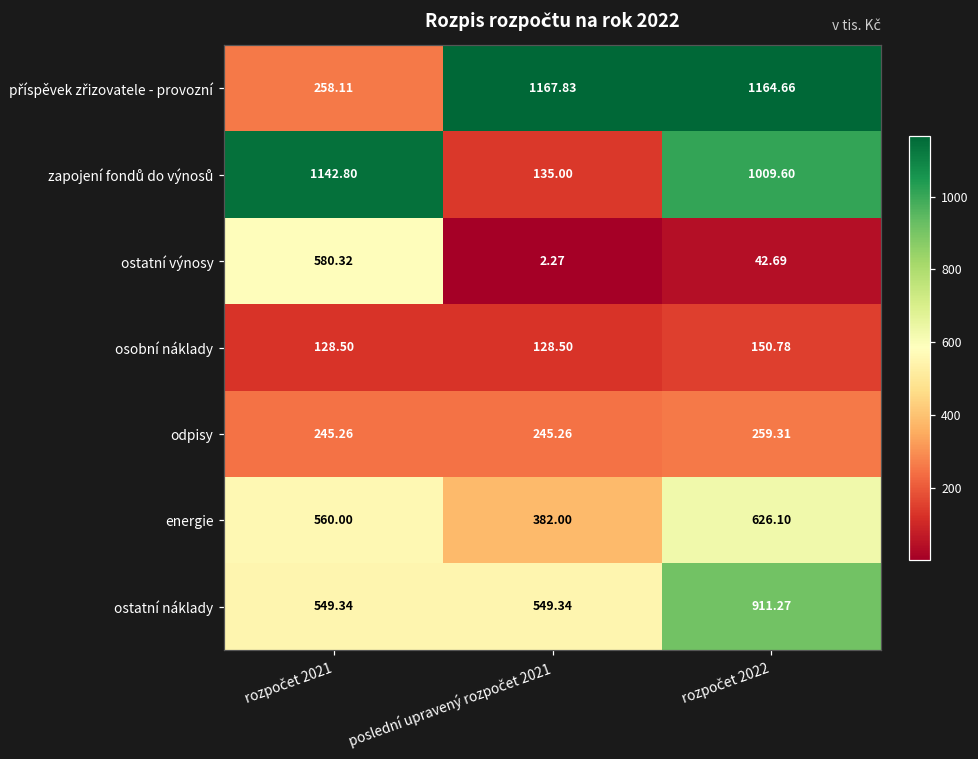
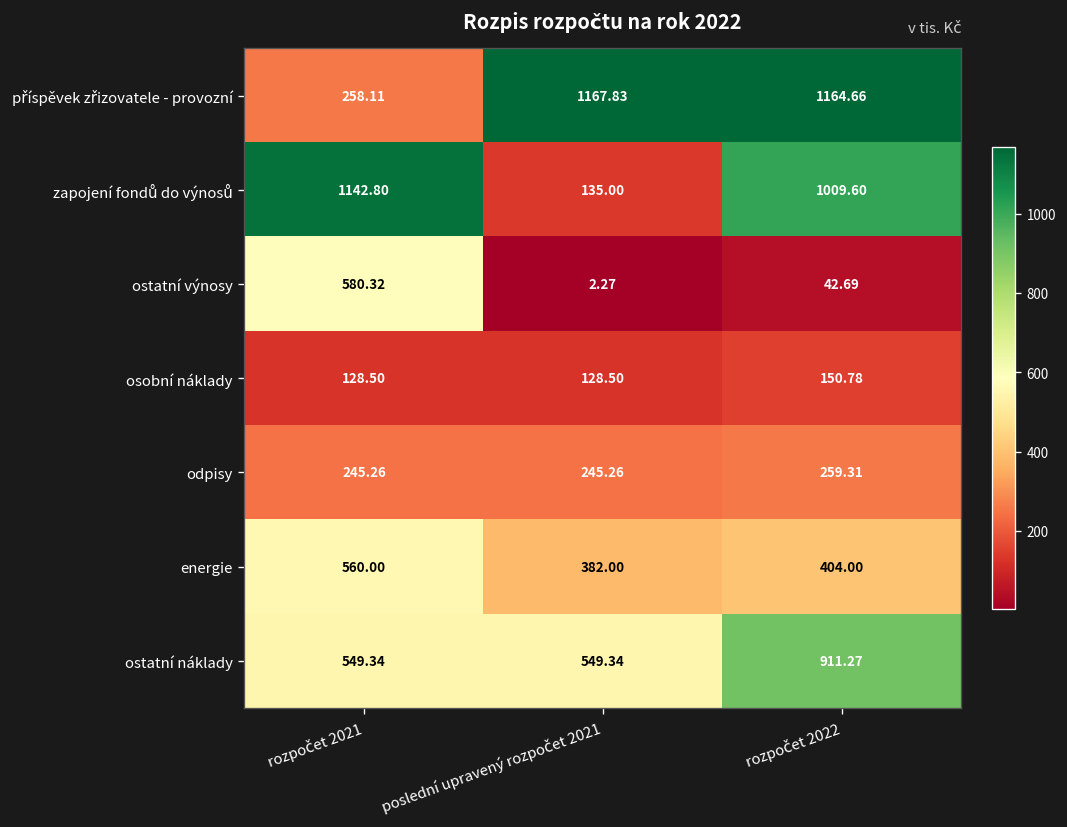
  {
    "příspěvek zřizovatele - provozní": {
      "rozpočet 2021": 258.11,
      "poslední upravený rozpočet 2021": 1167.83,
      "rozpočet 2022": 1164.66
    },
    "zapojení fondů do výnosů": {
      "rozpočet 2021": 1142.80,
      "poslední upravený rozpočet 2021": 135.00,
      "rozpočet 2022": 1009.60
    },
    "ostatní výnosy": {
      "rozpočet 2021": 580.32,
      "poslední upravený rozpočet 2021": 2.27,
      "rozpočet 2022": 42.69
    },
    "osobní náklady": {
      "rozpočet 2021": 128.50,
      "poslední upravený rozpočet 2021": 128.50,
      "rozpočet 2022": 150.78
    },
    "odpisy": {
      "rozpočet 2021": 245.26,
      "poslední upravený rozpočet 2021": 245.26,
      "rozpočet 2022": 259.31
    },
    "energie": {
      "rozpočet 2021": 560.00,
      "poslední upravený rozpočet 2021": 382.00,
-     "rozpočet 2022": 626.10
+     "rozpočet 2022": 404.00
    },
    "ostatní náklady": {
      "rozpočet 2021": 549.34,
      "poslední upravený rozpočet 2021": 549.34,
      "rozpočet 2022": 911.27
    }
  }
